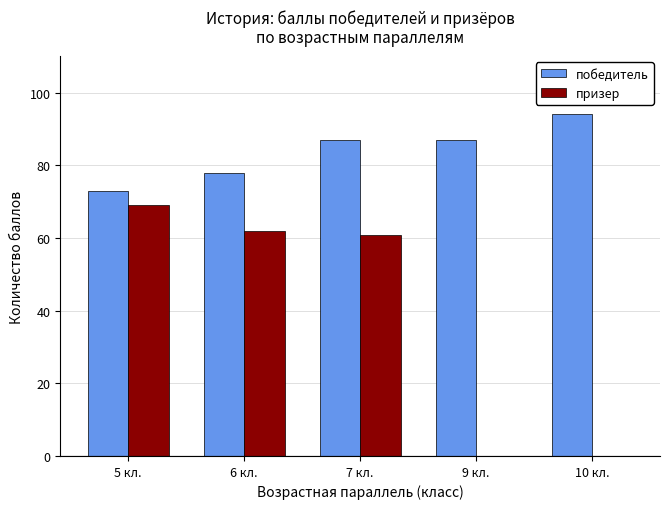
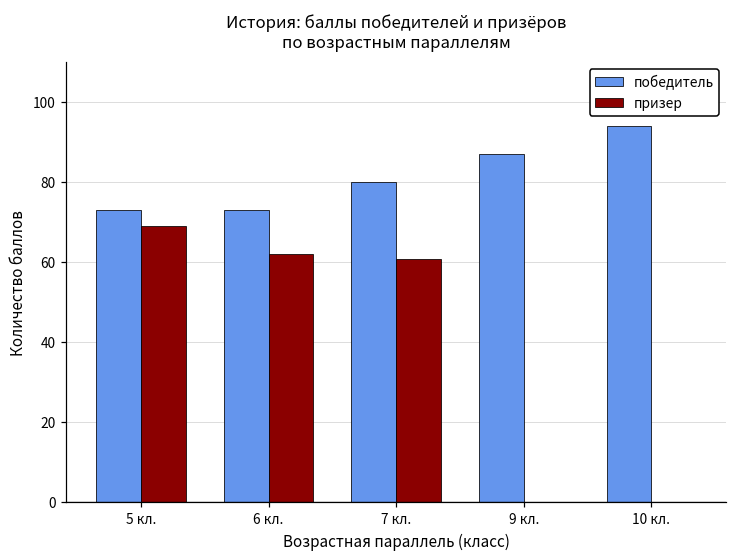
  {
    "победитель": {
      "5 кл.": 73,
-     "6 кл.": 78,
-     "7 кл.": 87,
+     "6 кл.": 73,
+     "7 кл.": 80,
      "9 кл.": 87,
      "10 кл.": 94
    },
    "призер": {
      "5 кл.": 69,
      "6 кл.": 62,
      "7 кл.": 61,
      "9 кл.": 0,
      "10 кл.": 0
    }
  }
